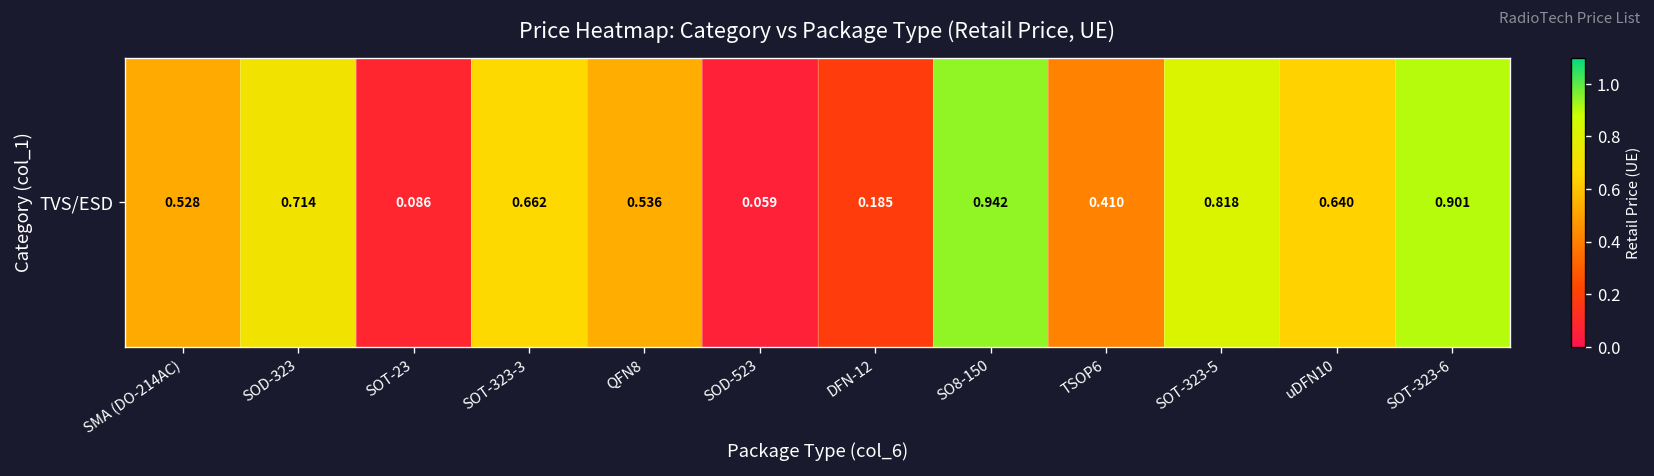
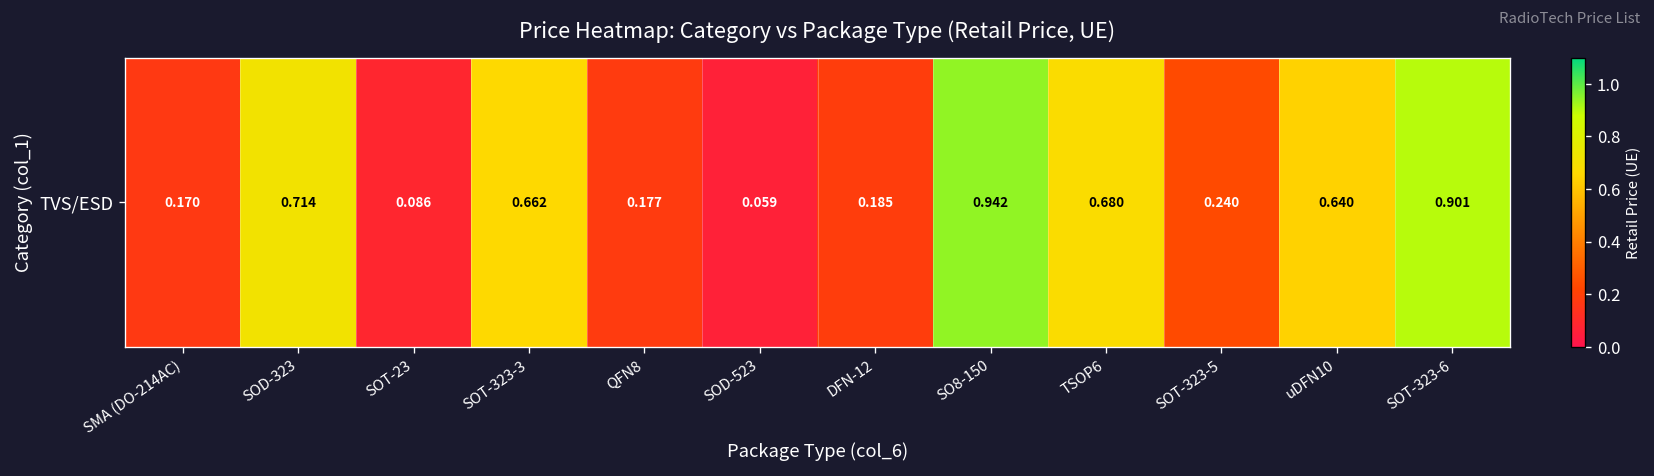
  {
    "TVS/ESD": {
-     "SMA (DO-214AC)": 0.528,
+     "SMA (DO-214AC)": 0.170,
      "SOD-323": 0.714,
      "SOT-23": 0.086,
      "SOT-323-3": 0.662,
-     "QFN8": 0.536,
+     "QFN8": 0.177,
      "SOD-523": 0.059,
      "DFN-12": 0.185,
      "SO8-150": 0.942,
-     "TSOP6": 0.410,
-     "SOT-323-5": 0.818,
+     "TSOP6": 0.680,
+     "SOT-323-5": 0.240,
      "uDFN10": 0.640,
      "SOT-323-6": 0.901
    }
  }
